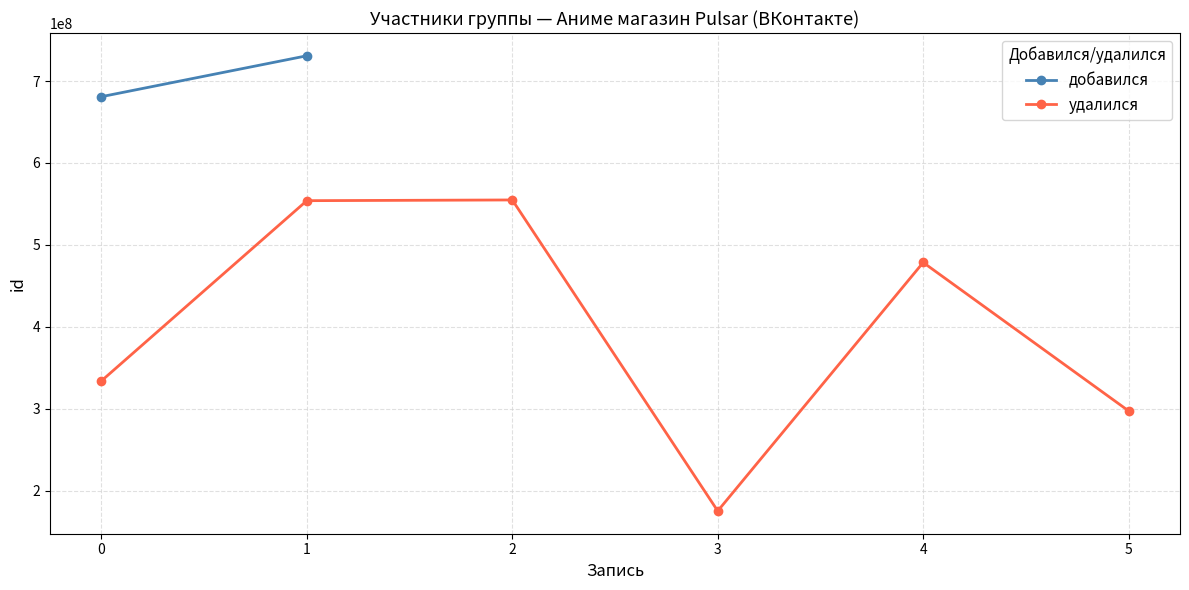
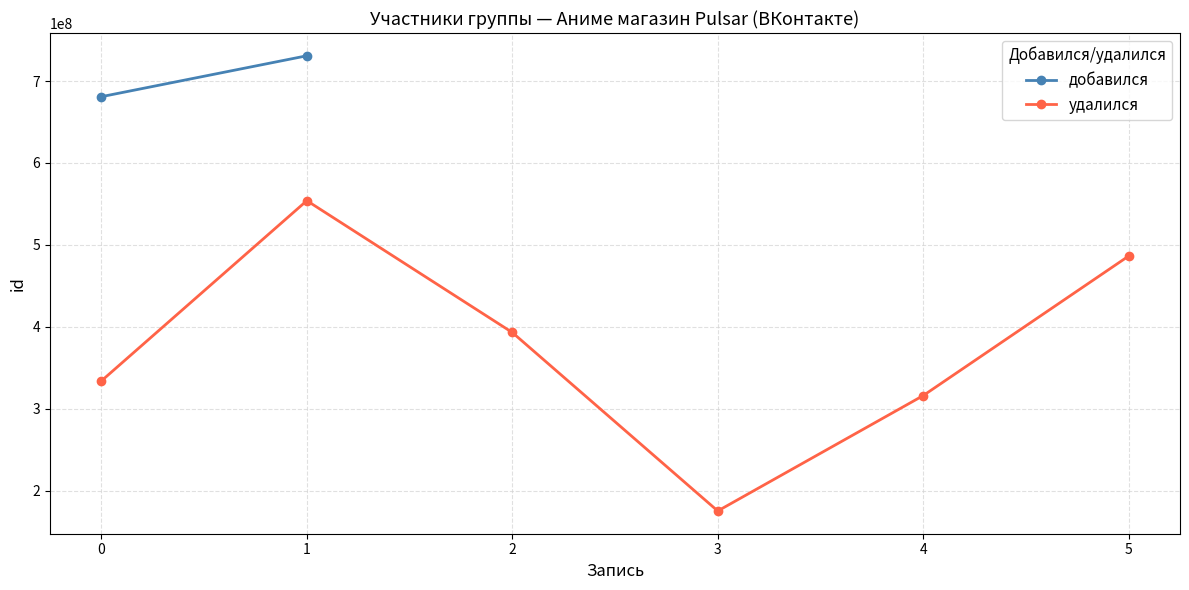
  {
    "добавился": {
      "0": 680000000,
      "1": 730000000
    },
    "удалился": {
      "0": 330000000,
      "1": 550000000,
-     "2": 550000000,
+     "2": 390000000,
      "3": 180000000,
-     "4": 480000000,
-     "5": 300000000
+     "4": 320000000,
+     "5": 490000000
    }
  }
